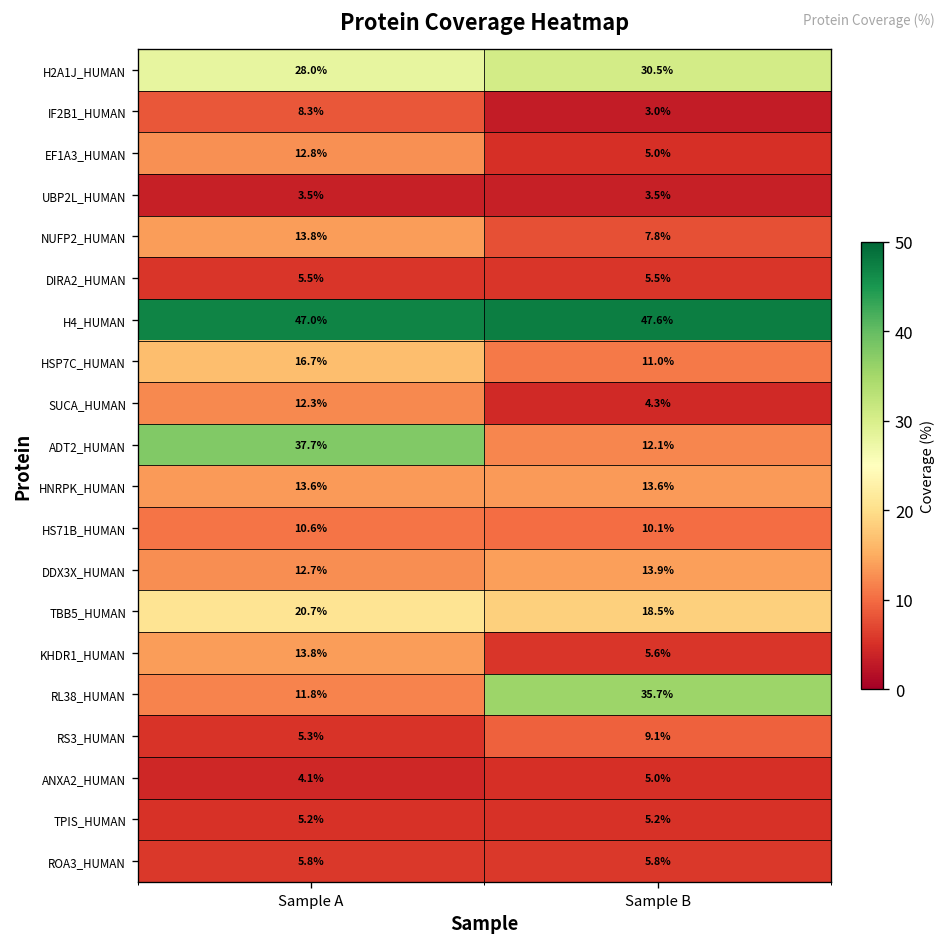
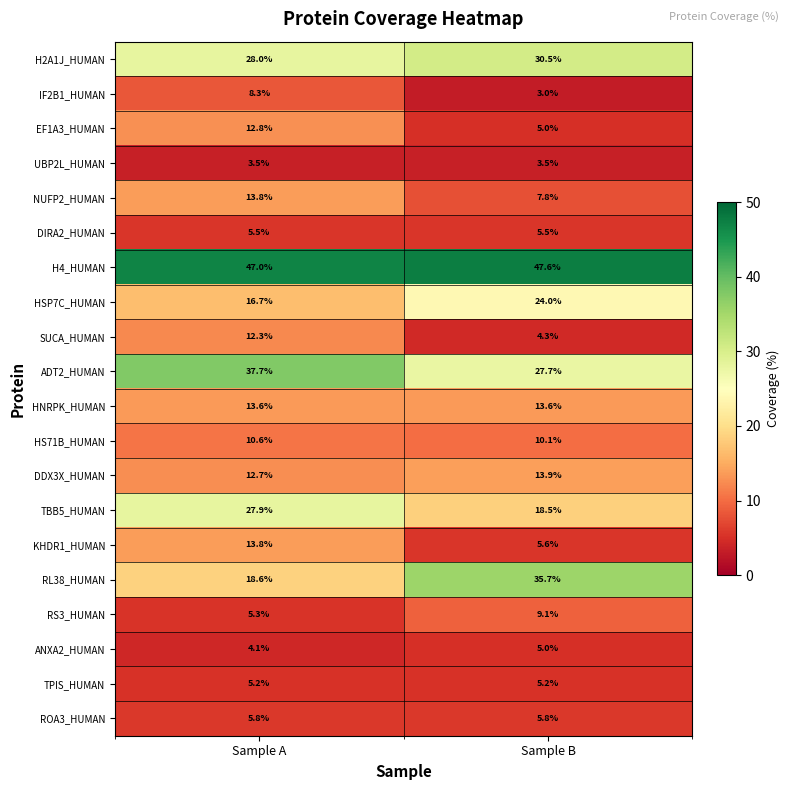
  {
    "H2A1J_HUMAN": {
      "Sample A": "28.0%",
      "Sample B": "30.5%"
    },
    "IF2B1_HUMAN": {
      "Sample A": "8.3%",
      "Sample B": "3.0%"
    },
    "EF1A3_HUMAN": {
      "Sample A": "12.8%",
      "Sample B": "5.0%"
    },
    "UBP2L_HUMAN": {
      "Sample A": "3.5%",
      "Sample B": "3.5%"
    },
    "NUFP2_HUMAN": {
      "Sample A": "13.8%",
      "Sample B": "7.8%"
    },
    "DIRA2_HUMAN": {
      "Sample A": "5.5%",
      "Sample B": "5.5%"
    },
    "H4_HUMAN": {
      "Sample A": "47.0%",
      "Sample B": "47.6%"
    },
    "HSP7C_HUMAN": {
      "Sample A": "16.7%",
-     "Sample B": "11.0%"
+     "Sample B": "24.0%"
    },
    "SUCA_HUMAN": {
      "Sample A": "12.3%",
      "Sample B": "4.3%"
    },
    "ADT2_HUMAN": {
      "Sample A": "37.7%",
-     "Sample B": "12.1%"
+     "Sample B": "27.7%"
    },
    "HNRPK_HUMAN": {
      "Sample A": "13.6%",
      "Sample B": "13.6%"
    },
    "HS71B_HUMAN": {
      "Sample A": "10.6%",
      "Sample B": "10.1%"
    },
    "DDX3X_HUMAN": {
      "Sample A": "12.7%",
      "Sample B": "13.9%"
    },
    "TBB5_HUMAN": {
-     "Sample A": "20.7%",
+     "Sample A": "27.9%",
      "Sample B": "18.5%"
    },
    "KHDR1_HUMAN": {
      "Sample A": "13.8%",
      "Sample B": "5.6%"
    },
    "RL38_HUMAN": {
-     "Sample A": "11.8%",
+     "Sample A": "18.6%",
      "Sample B": "35.7%"
    },
    "RS3_HUMAN": {
      "Sample A": "5.3%",
      "Sample B": "9.1%"
    },
    "ANXA2_HUMAN": {
      "Sample A": "4.1%",
      "Sample B": "5.0%"
    },
    "TPIS_HUMAN": {
      "Sample A": "5.2%",
      "Sample B": "5.2%"
    },
    "ROA3_HUMAN": {
      "Sample A": "5.8%",
      "Sample B": "5.8%"
    }
  }
